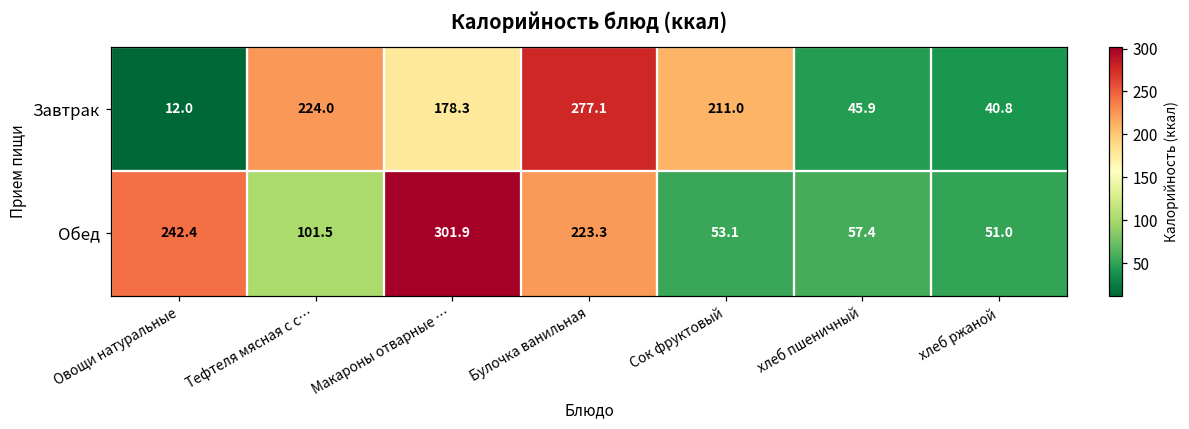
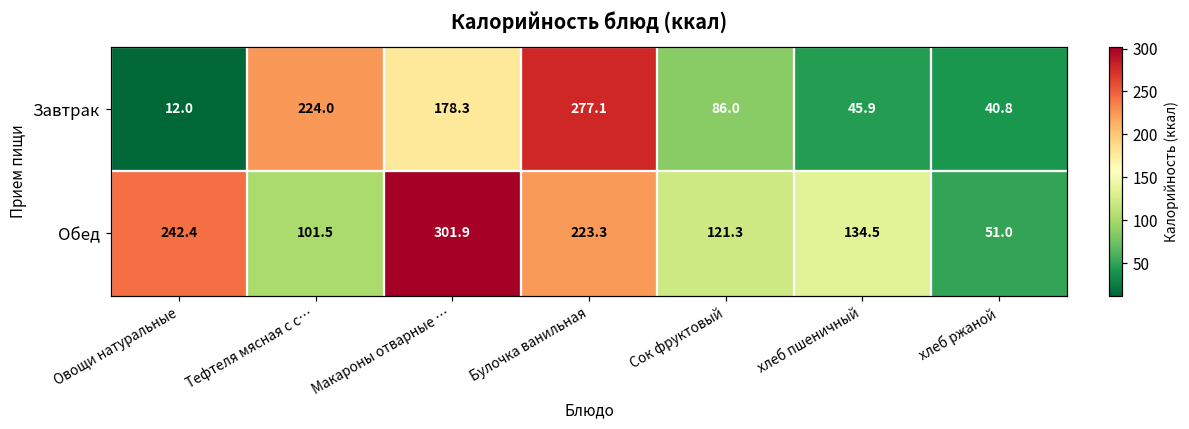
  {
    "Завтрак": {
      "Овощи натуральные": 12.0,
      "Тефтеля мясная с с…": 224.0,
      "Макароны отварные …": 178.3,
      "Булочка ванильная": 277.1,
-     "Сок фруктовый": 211.0,
+     "Сок фруктовый": 86.0,
      "хлеб пшеничный": 45.9,
      "хлеб ржаной": 40.8
    },
    "Обед": {
      "Овощи натуральные": 242.4,
      "Тефтеля мясная с с…": 101.5,
      "Макароны отварные …": 301.9,
      "Булочка ванильная": 223.3,
-     "Сок фруктовый": 53.1,
-     "хлеб пшеничный": 57.4,
+     "Сок фруктовый": 121.3,
+     "хлеб пшеничный": 134.5,
      "хлеб ржаной": 51.0
    }
  }
